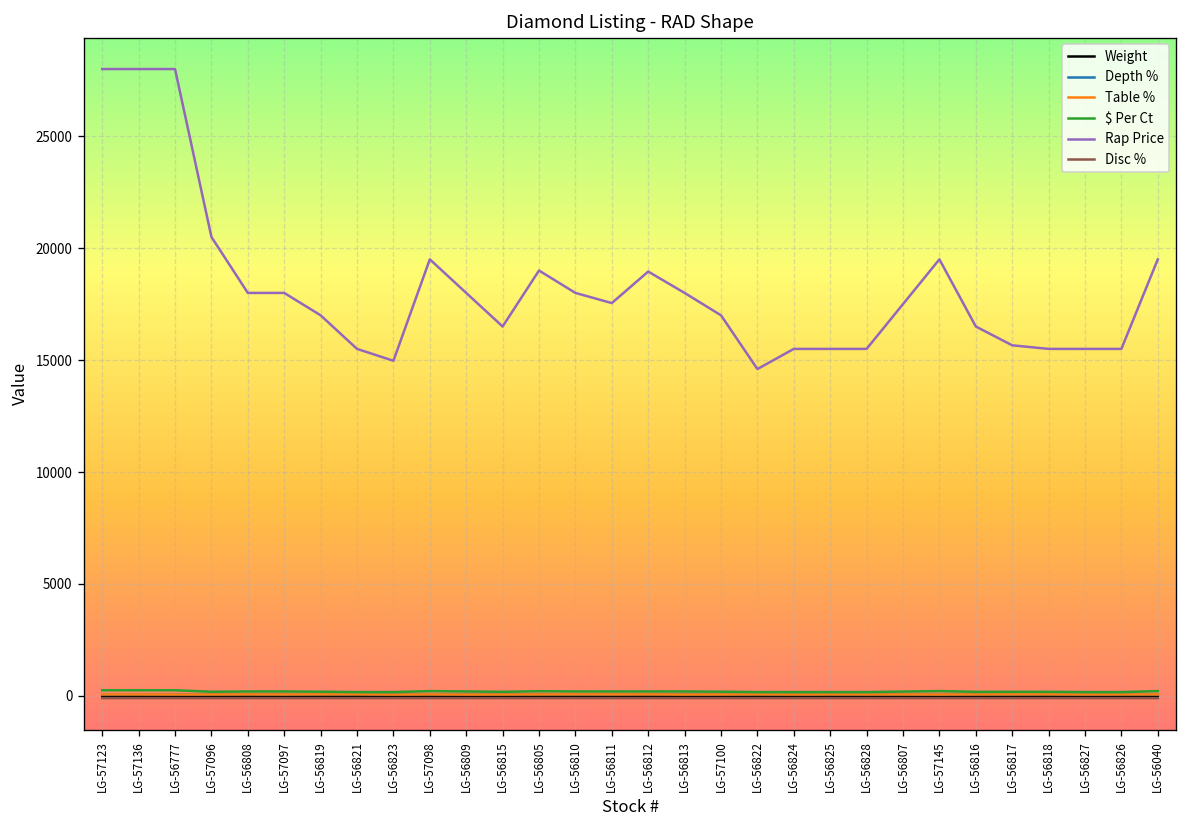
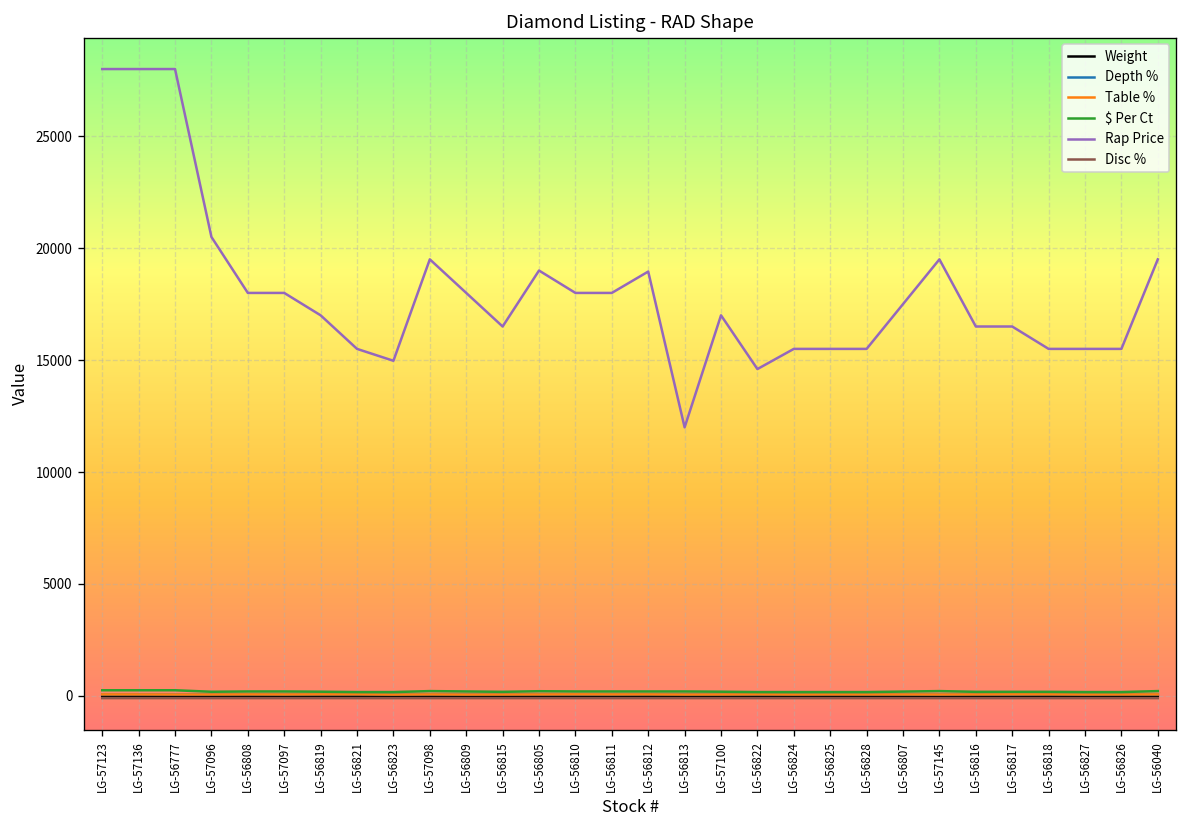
  {
    "$ Per Ct": {
      "LG-57123": 300,
      "LG-57136": 300,
      "LG-56777": 300,
      "LG-57098": 200,
      "LG-56805": 200,
      "LG-57145": 200,
      "LG-56040": 200
    },
    "Rap Price": {
      "LG-57123": 28000,
      "LG-57136": 28000,
      "LG-56777": 28000,
      "LG-57096": 20500,
      "LG-56808": 18000,
      "LG-57097": 18000,
      "LG-56819": 17000,
      "LG-56821": 15500,
      "LG-56823": 15000,
      "LG-57098": 19500,
      "LG-56809": 18000,
      "LG-56815": 16500,
      "LG-56805": 19000,
      "LG-56810": 18000,
-     "LG-56811": 17500,
+     "LG-56811": 18000,
      "LG-56812": 19000,
-     "LG-56813": 18000,
+     "LG-56813": 12000,
      "LG-57100": 17000,
      "LG-56822": 14600,
      "LG-56824": 15500,
      "LG-56825": 15500,
      "LG-56828": 15500,
      "LG-56807": 17500,
      "LG-57145": 19500,
      "LG-56816": 16500,
-     "LG-56817": 15700,
+     "LG-56817": 16500,
      "LG-56818": 15500,
      "LG-56827": 15500,
      "LG-56826": 15500,
      "LG-56040": 19500
    }
  }
